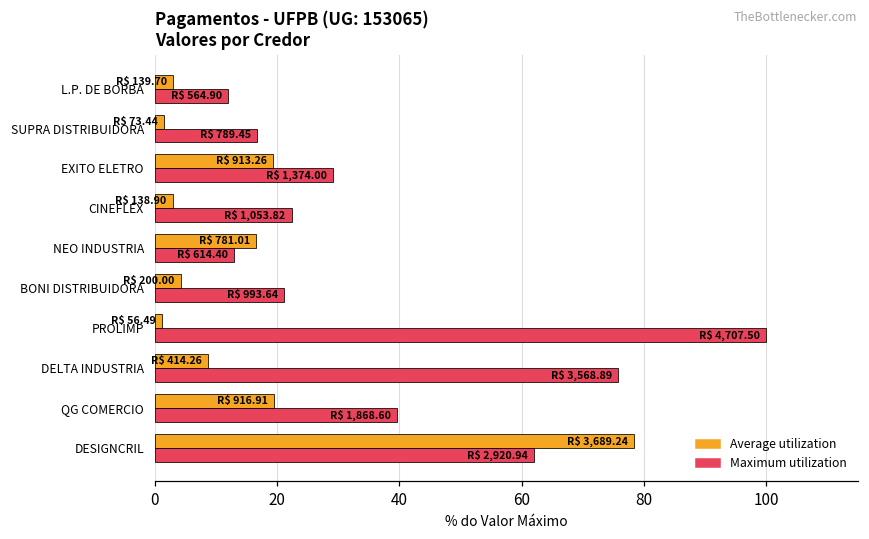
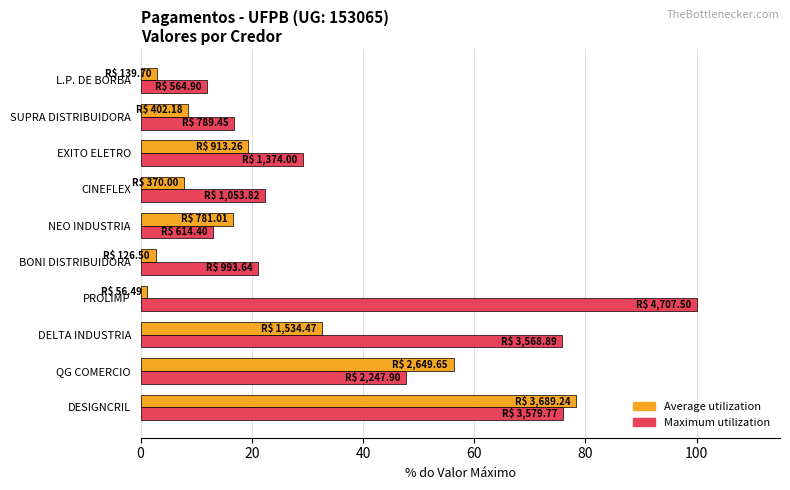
  {
    "Average utilization": {
-     "SUPRA DISTRIBUIDORA": "73.44",
-     "CINEFLEX": "138.90",
-     "BONI DISTRIBUIDORA": "200.00",
-     "DELTA INDUSTRIA": "414.26",
-     "QG COMERCIO": "916.91"
+     "SUPRA DISTRIBUIDORA": "402.18",
+     "CINEFLEX": "370.00",
+     "BONI DISTRIBUIDORA": "126.50",
+     "DELTA INDUSTRIA": "1,534.47",
+     "QG COMERCIO": "2,649.65"
    },
    "Maximum utilization": {
-     "QG COMERCIO": "1,868.60",
-     "DESIGNCRIL": "2,920.94"
+     "QG COMERCIO": "2,247.90",
+     "DESIGNCRIL": "3,579.77"
    }
  }
